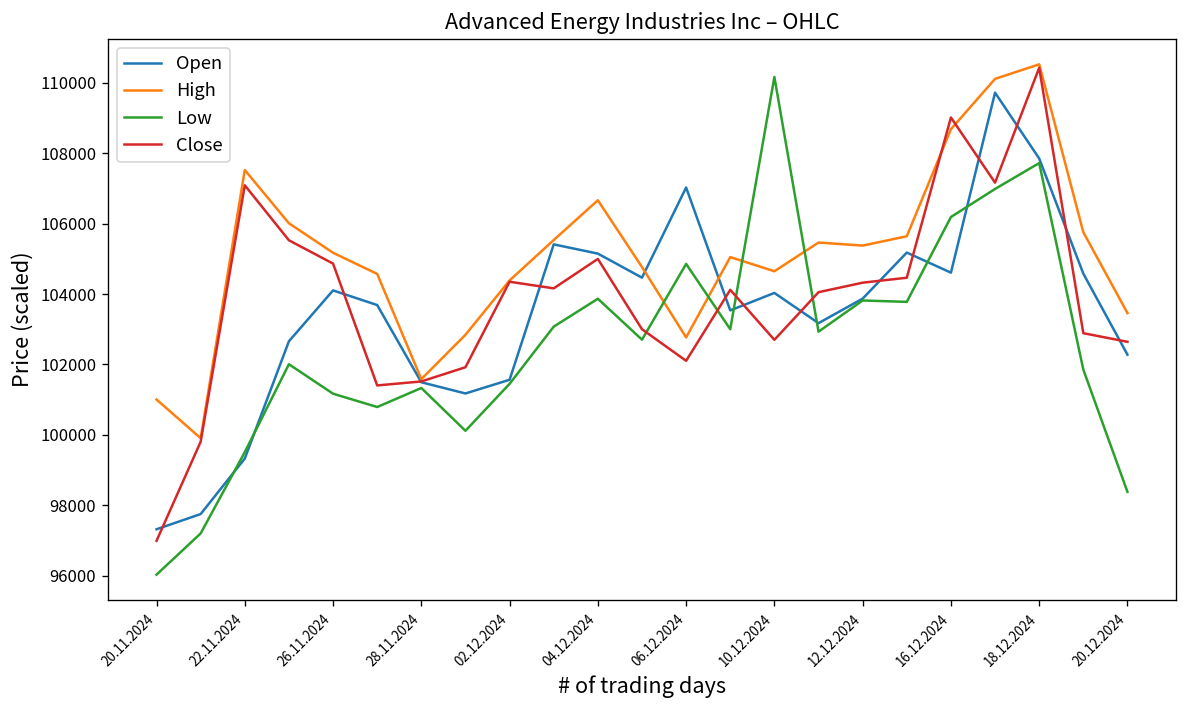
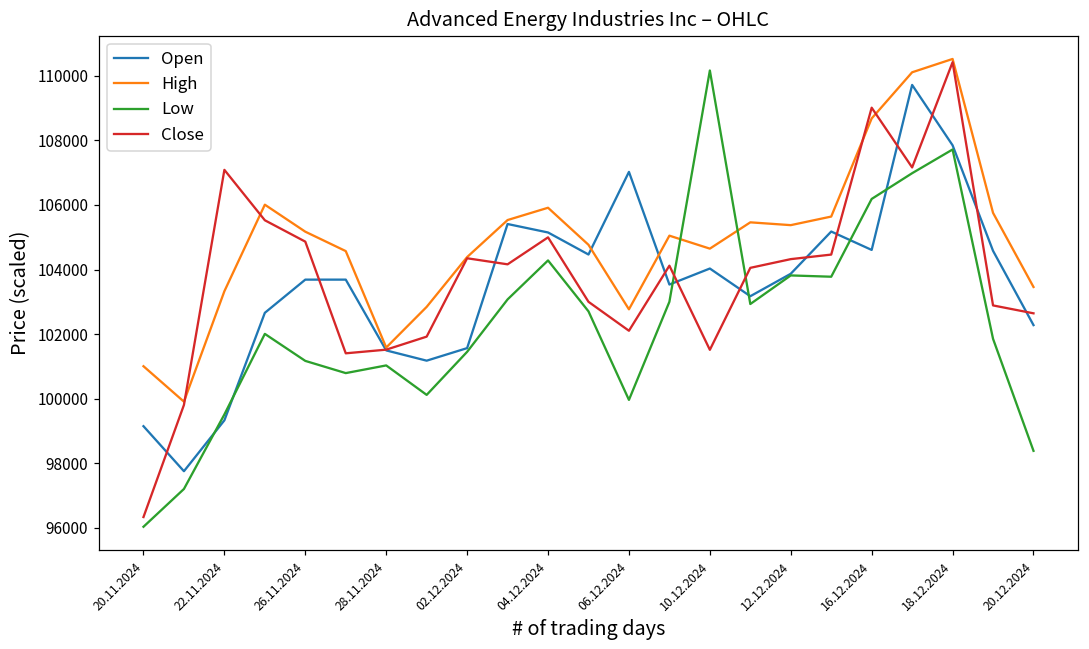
  {
    "Open": {
-     "20.11.2024": 97300,
+     "20.11.2024": 99100,
      "22.11.2024": 99300,
-     "26.11.2024": 104100,
+     "26.11.2024": 103700,
      "02.12.2024": 101600,
      "04.12.2024": 105100,
      "06.12.2024": 107000,
      "10.12.2024": 104000,
      "16.12.2024": 104600,
      "18.12.2024": 107800,
      "20.12.2024": 102300
    },
    "High": {
      "20.11.2024": 101000,
-     "22.11.2024": 107500,
+     "22.11.2024": 103300,
      "26.11.2024": 105200,
-     "04.12.2024": 106700,
+     "04.12.2024": 105900,
      "06.12.2024": 102800,
      "10.12.2024": 104600,
      "12.12.2024": 105400,
      "16.12.2024": 108700,
      "18.12.2024": 110500,
      "20.12.2024": 103500
    },
    "Low": {
      "20.11.2024": 96000,
      "22.11.2024": 99500,
      "26.11.2024": 101200,
-     "28.11.2024": 101300,
+     "28.11.2024": 101000,
      "02.12.2024": 101500,
-     "04.12.2024": 103900,
-     "06.12.2024": 104900,
+     "04.12.2024": 104300,
+     "06.12.2024": 100000,
      "10.12.2024": 110200,
      "16.12.2024": 106200,
      "18.12.2024": 107700,
      "20.12.2024": 98400
    },
    "Close": {
-     "20.11.2024": 97000,
+     "20.11.2024": 96300,
      "22.11.2024": 107100,
      "26.11.2024": 104900,
      "04.12.2024": 105000,
      "06.12.2024": 102100,
-     "10.12.2024": 102700,
+     "10.12.2024": 101500,
      "12.12.2024": 104300,
      "16.12.2024": 109000,
      "18.12.2024": 110400,
      "20.12.2024": 102600
    }
  }
